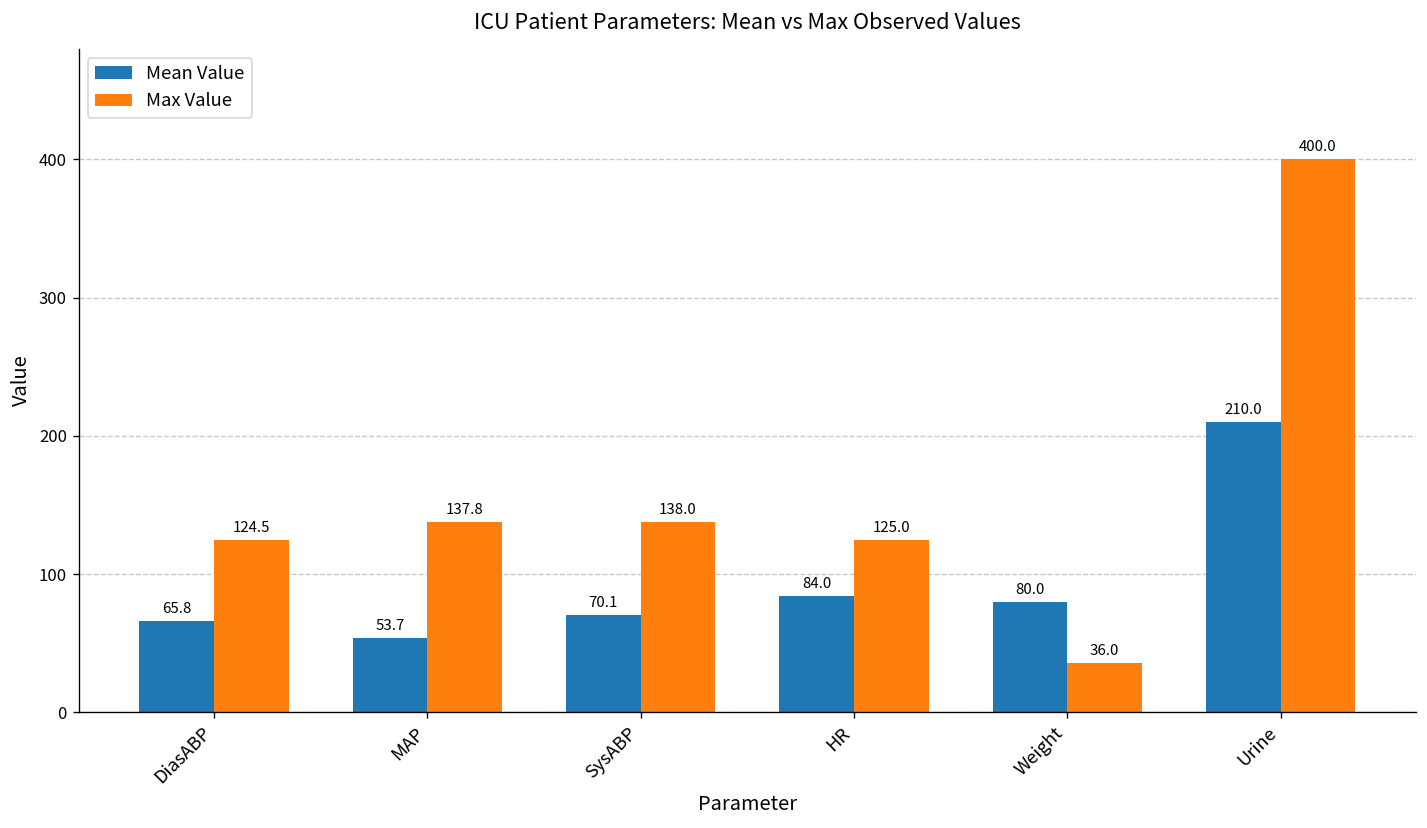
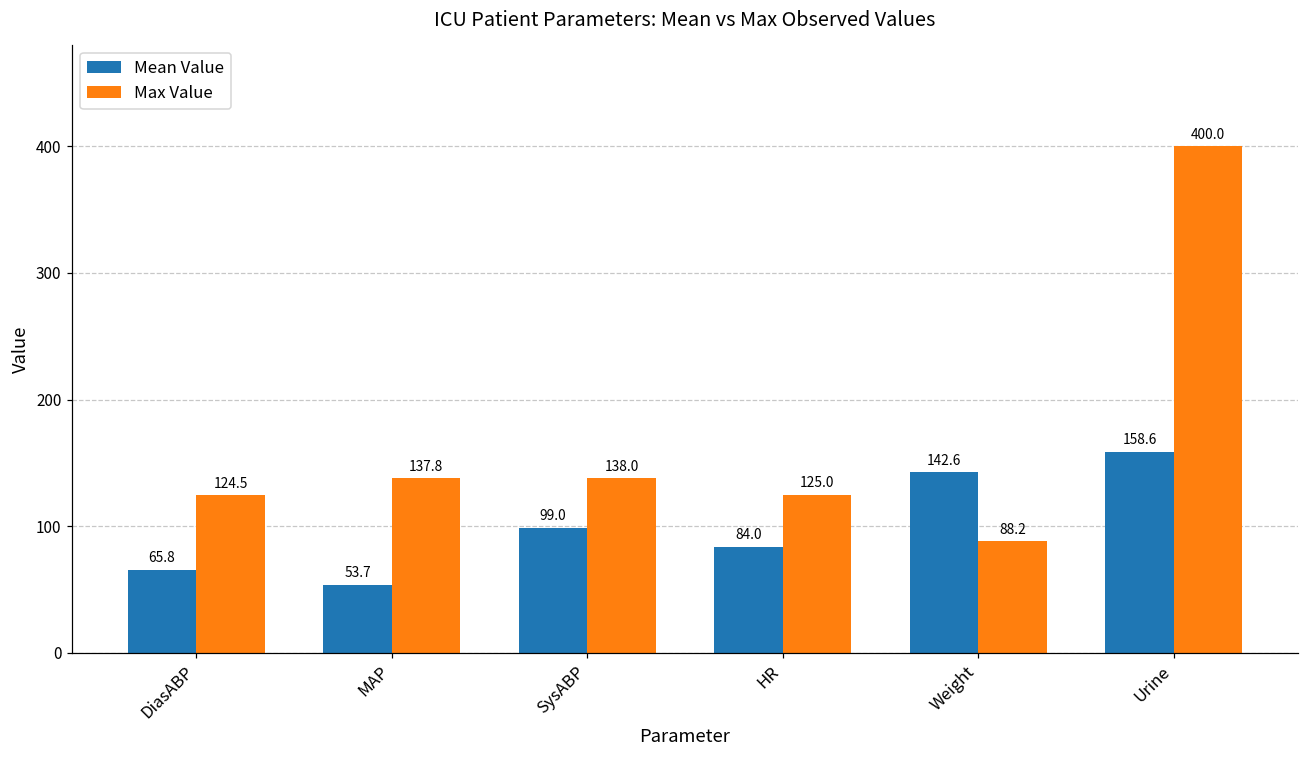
  {
    "Mean Value": {
      "DiasABP": 65.8,
      "MAP": 53.7,
-     "SysABP": 70.1,
+     "SysABP": 99.0,
      "HR": 84.0,
-     "Weight": 80.0,
-     "Urine": 210.0
+     "Weight": 142.6,
+     "Urine": 158.6
    },
    "Max Value": {
      "DiasABP": 124.5,
      "MAP": 137.8,
      "SysABP": 138.0,
      "HR": 125.0,
-     "Weight": 36.0,
+     "Weight": 88.2,
      "Urine": 400.0
    }
  }
